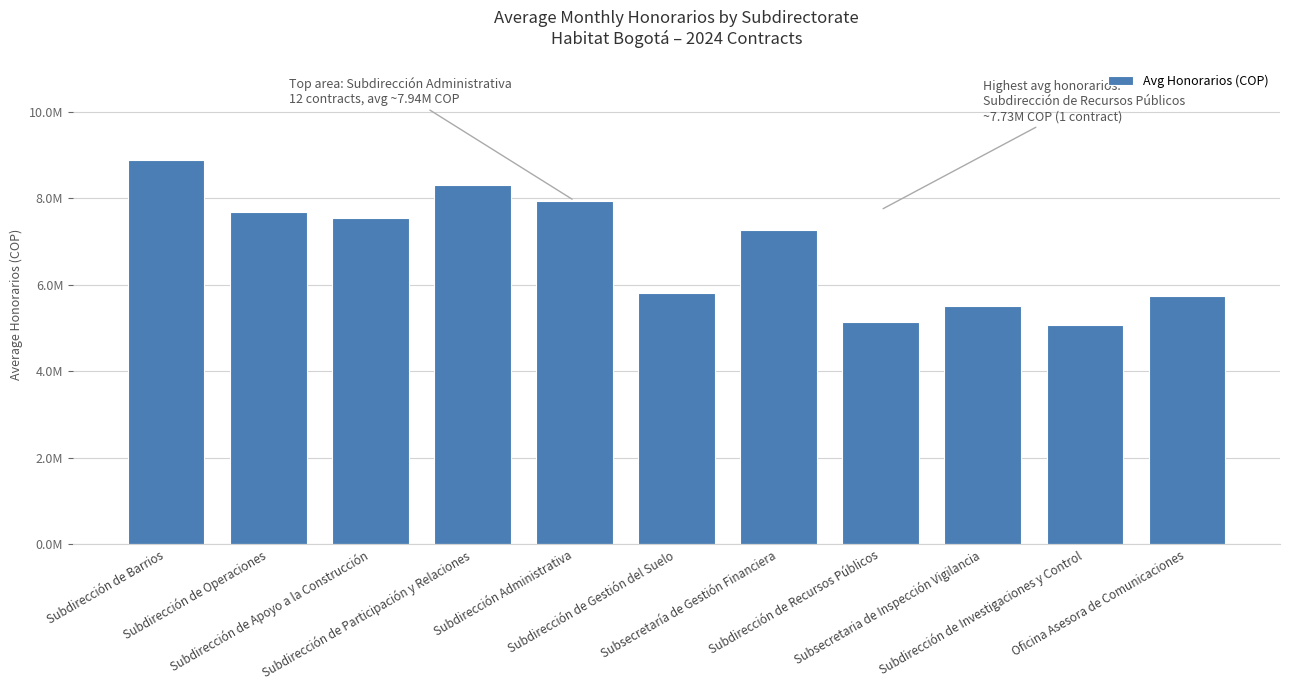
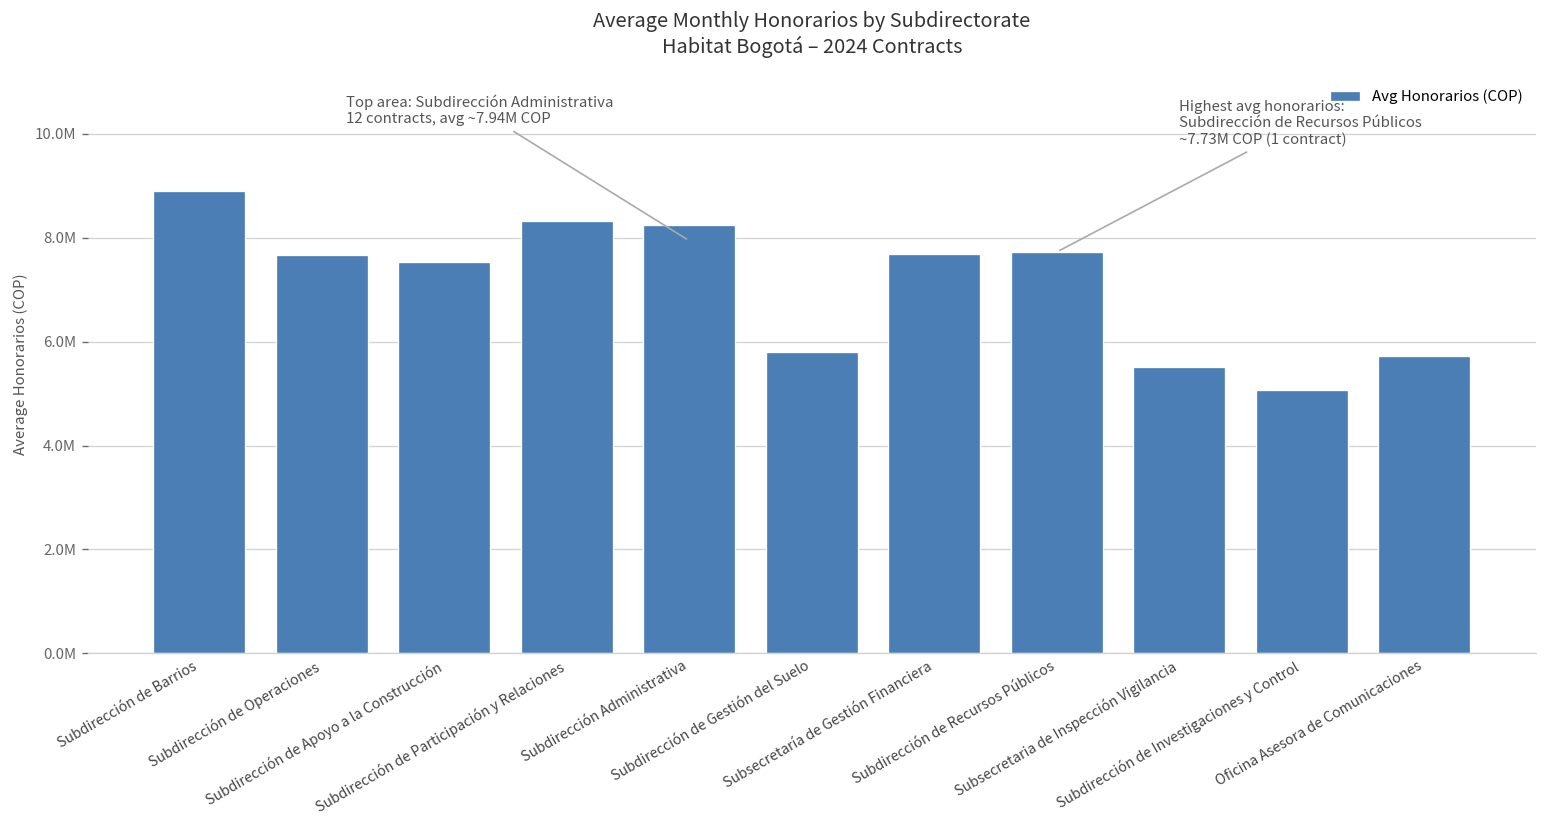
  {
    "Subdirección de Barrios": 8900000,
    "Subdirección de Operaciones": 7700000,
    "Subdirección de Apoyo a la Construcción": 7500000,
-   "Subdirección Administrativa": 7900000,
+   "Subdirección Administrativa": 8200000,
    "Subdirección de Gestión del Suelo": 5800000,
-   "Subsecretaría de Gestión Financiera": 7300000,
-   "Subdirección de Recursos Públicos": 5100000,
+   "Subsecretaría de Gestión Financiera": 7700000,
+   "Subdirección de Recursos Públicos": 7700000,
    "Subsecretaria de Inspección Vigilancia": 5500000,
    "Subdirección de Investigaciones y Control": 5100000,
    "Oficina Asesora de Comunicaciones": 5700000
  }
